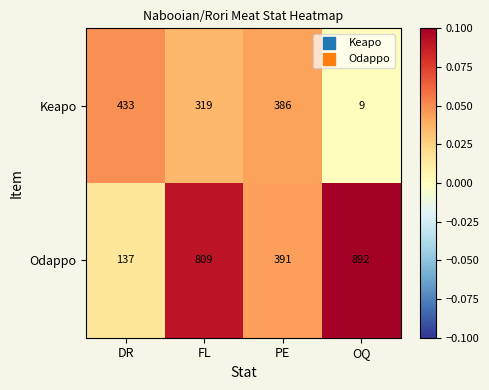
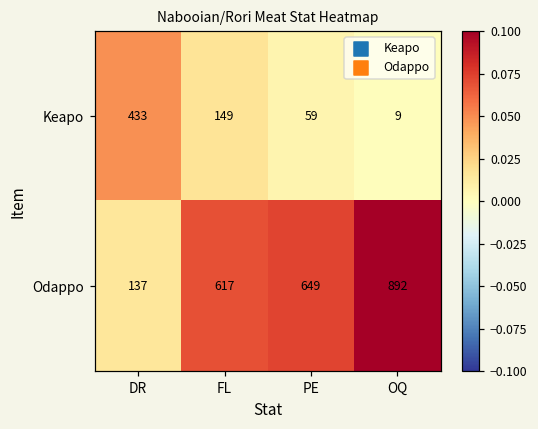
  {
    "Keapo": {
      "DR": 433,
-     "FL": 319,
-     "PE": 386,
+     "FL": 149,
+     "PE": 59,
      "OQ": 9
    },
    "Odappo": {
      "DR": 137,
-     "FL": 809,
-     "PE": 391,
+     "FL": 617,
+     "PE": 649,
      "OQ": 892
    }
  }
